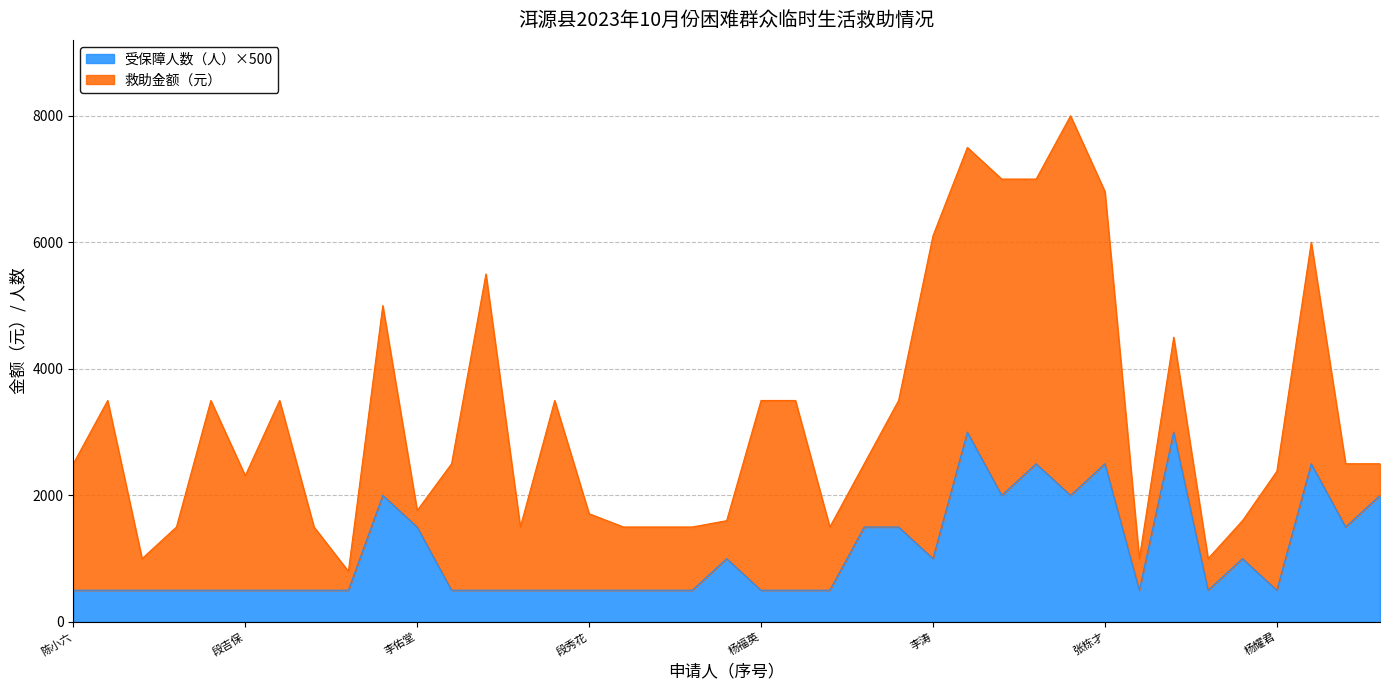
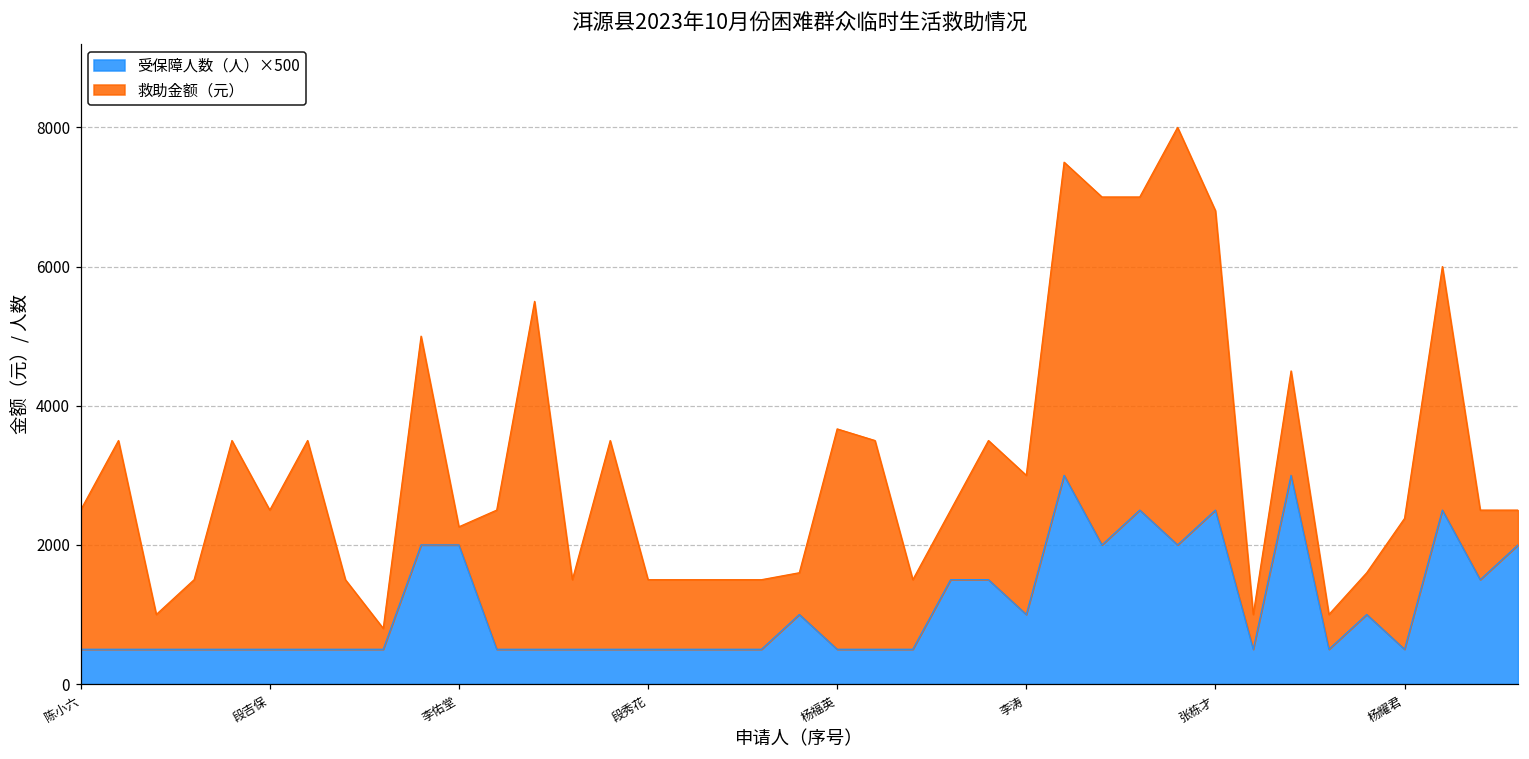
  {
    "受保障人数（人）×500": {
      "陈小六": 500,
      "段吉保": 500,
-     "李佑堂": 1500,
+     "李佑堂": 2000,
      "段秀花": 500,
      "杨福英": 500,
      "李涛": 1000,
      "张栋才": 2500,
      "杨耀君": 500
    },
    "救助金额（元）": {
      "陈小六": 2000,
-     "段吉保": 1800,
+     "段吉保": 2000,
      "李佑堂": 300,
-     "段秀花": 1200,
-     "杨福英": 3000,
-     "李涛": 5100,
+     "段秀花": 1000,
+     "杨福英": 3200,
+     "李涛": 2000,
      "张栋才": 4300,
      "杨耀君": 1900
    }
  }
